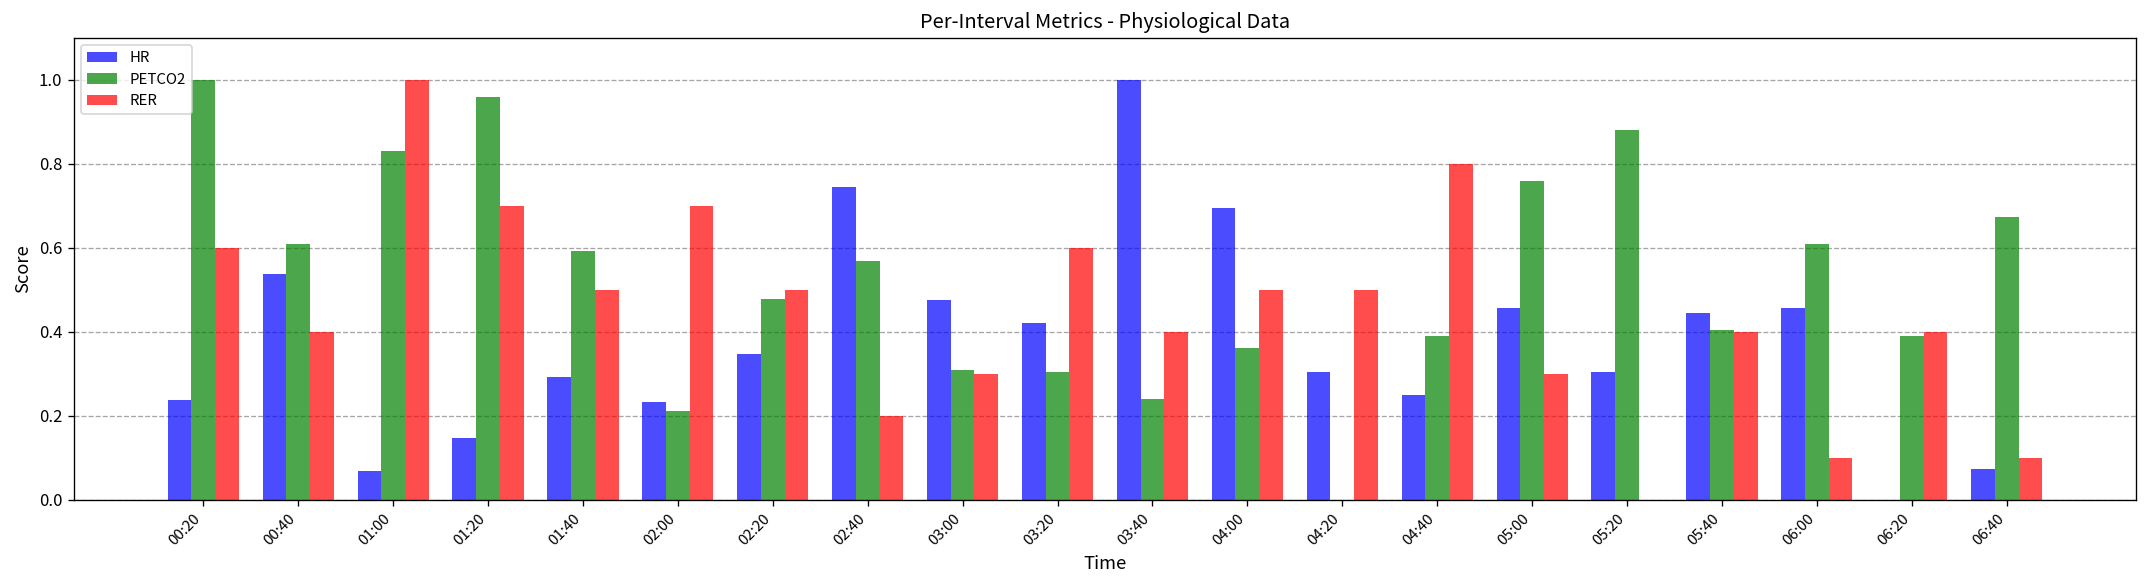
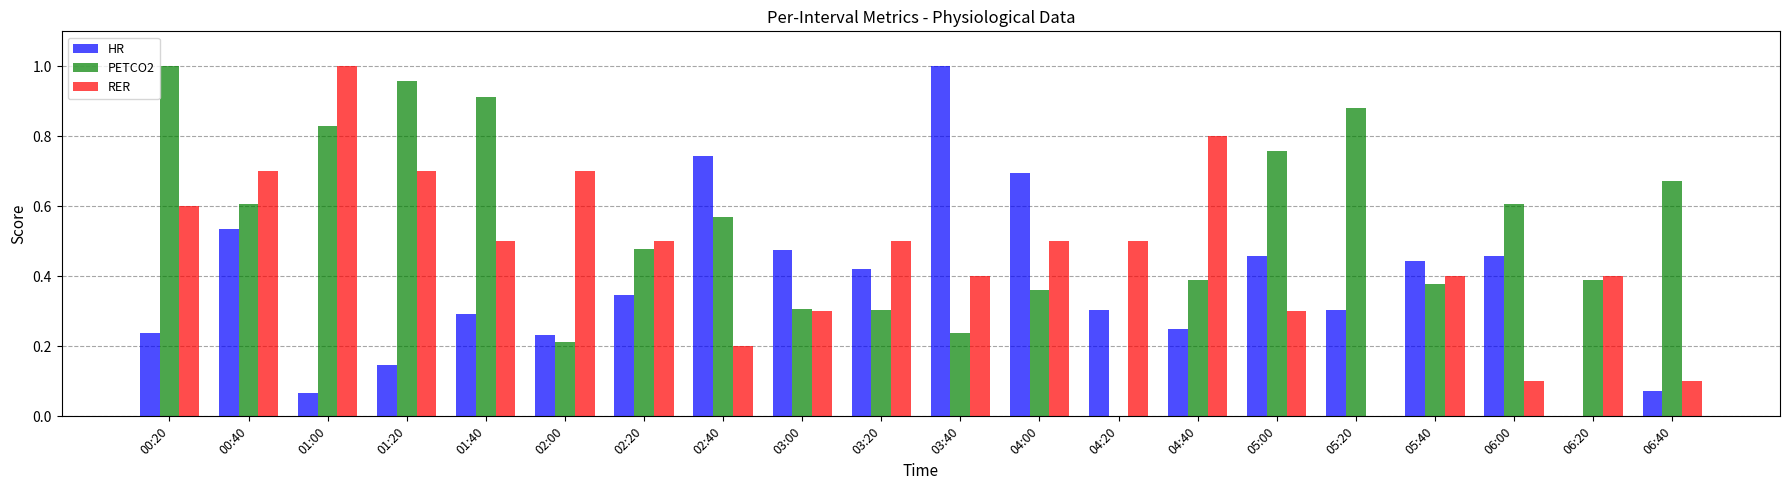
  {
    "HR": {
      "00:20": 0.24,
      "00:40": 0.54,
      "01:00": 0.07,
      "01:20": 0.15,
      "01:40": 0.29,
      "02:00": 0.23,
      "02:20": 0.35,
      "02:40": 0.74,
      "03:00": 0.48,
      "03:20": 0.42,
      "03:40": 1.00,
      "04:00": 0.70,
      "04:20": 0.30,
      "04:40": 0.25,
      "05:00": 0.46,
      "05:20": 0.30,
      "05:40": 0.45,
      "06:00": 0.46,
      "06:20": 0.00,
      "06:40": 0.07
    },
    "PETCO2": {
      "00:20": 1.00,
      "00:40": 0.61,
      "01:00": 0.83,
      "01:20": 0.96,
-     "01:40": 0.59,
+     "01:40": 0.91,
      "02:00": 0.21,
      "02:20": 0.48,
      "02:40": 0.57,
      "03:00": 0.31,
      "03:20": 0.30,
      "03:40": 0.24,
      "04:00": 0.36,
      "04:20": 0.00,
      "04:40": 0.39,
      "05:00": 0.76,
      "05:20": 0.88,
-     "05:40": 0.40,
+     "05:40": 0.38,
      "06:00": 0.61,
      "06:20": 0.39,
      "06:40": 0.67
    },
    "RER": {
      "00:20": 0.60,
-     "00:40": 0.40,
+     "00:40": 0.70,
      "01:00": 1.00,
      "01:20": 0.70,
      "01:40": 0.50,
      "02:00": 0.70,
      "02:20": 0.50,
      "02:40": 0.20,
      "03:00": 0.30,
-     "03:20": 0.60,
+     "03:20": 0.50,
      "03:40": 0.40,
      "04:00": 0.50,
      "04:20": 0.50,
      "04:40": 0.80,
      "05:00": 0.30,
      "05:20": 0.00,
      "05:40": 0.40,
      "06:00": 0.10,
      "06:20": 0.40,
      "06:40": 0.10
    }
  }
